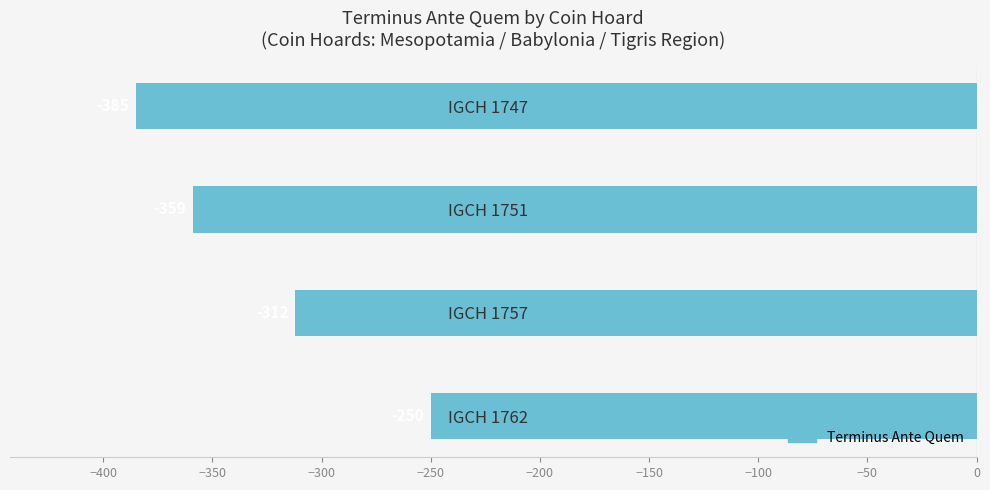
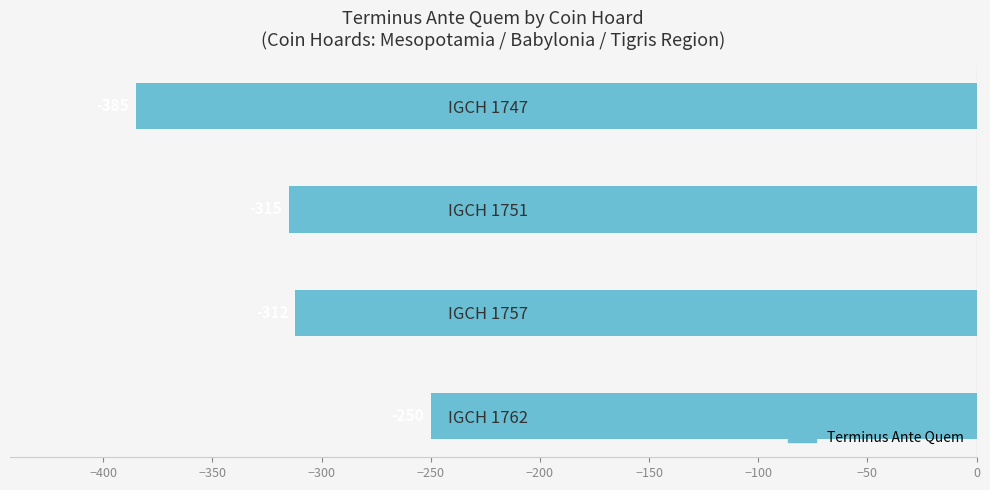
  {
    "IGCH 1747": -385,
-   "IGCH 1751": -359,
+   "IGCH 1751": -315,
    "IGCH 1757": -312,
    "IGCH 1762": -250
  }
